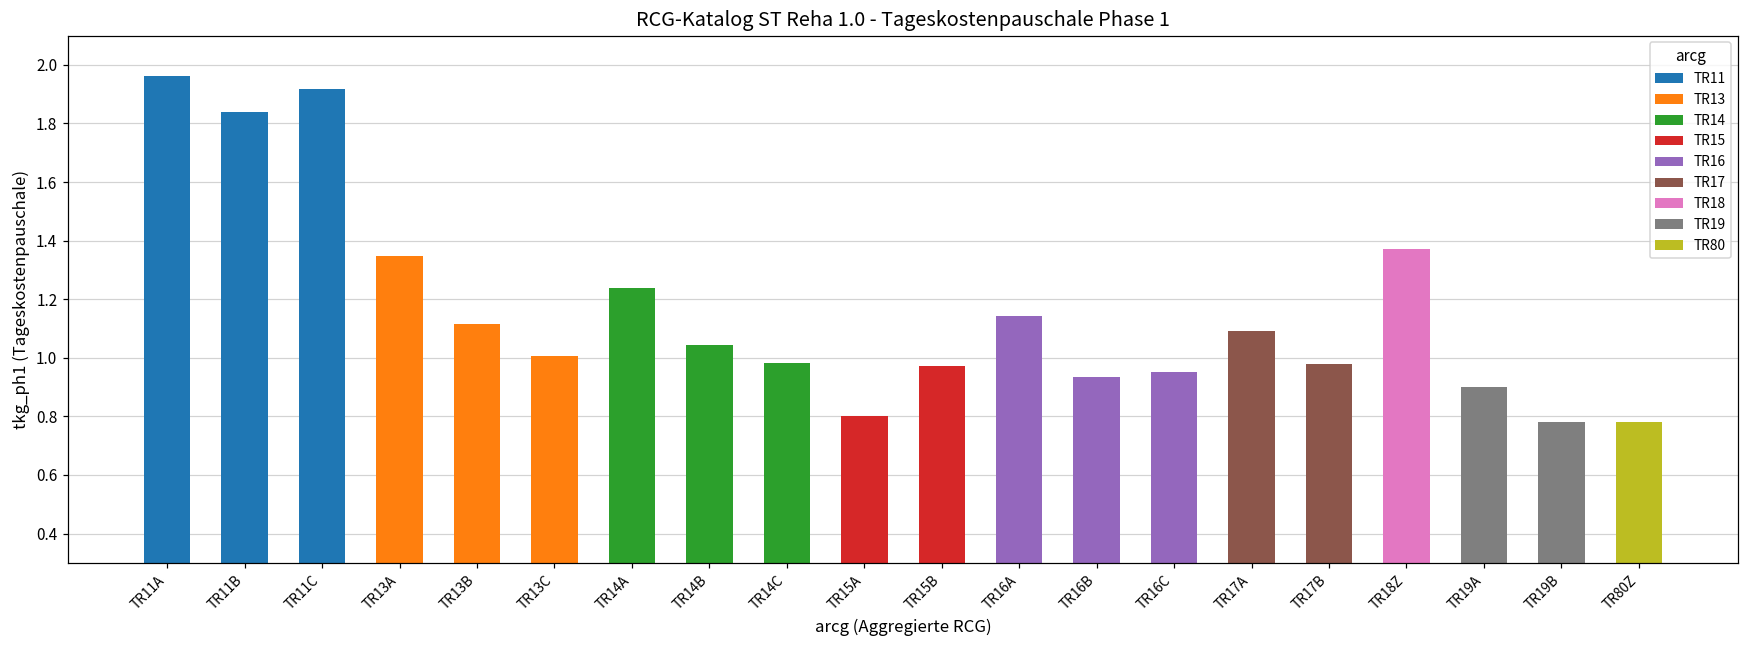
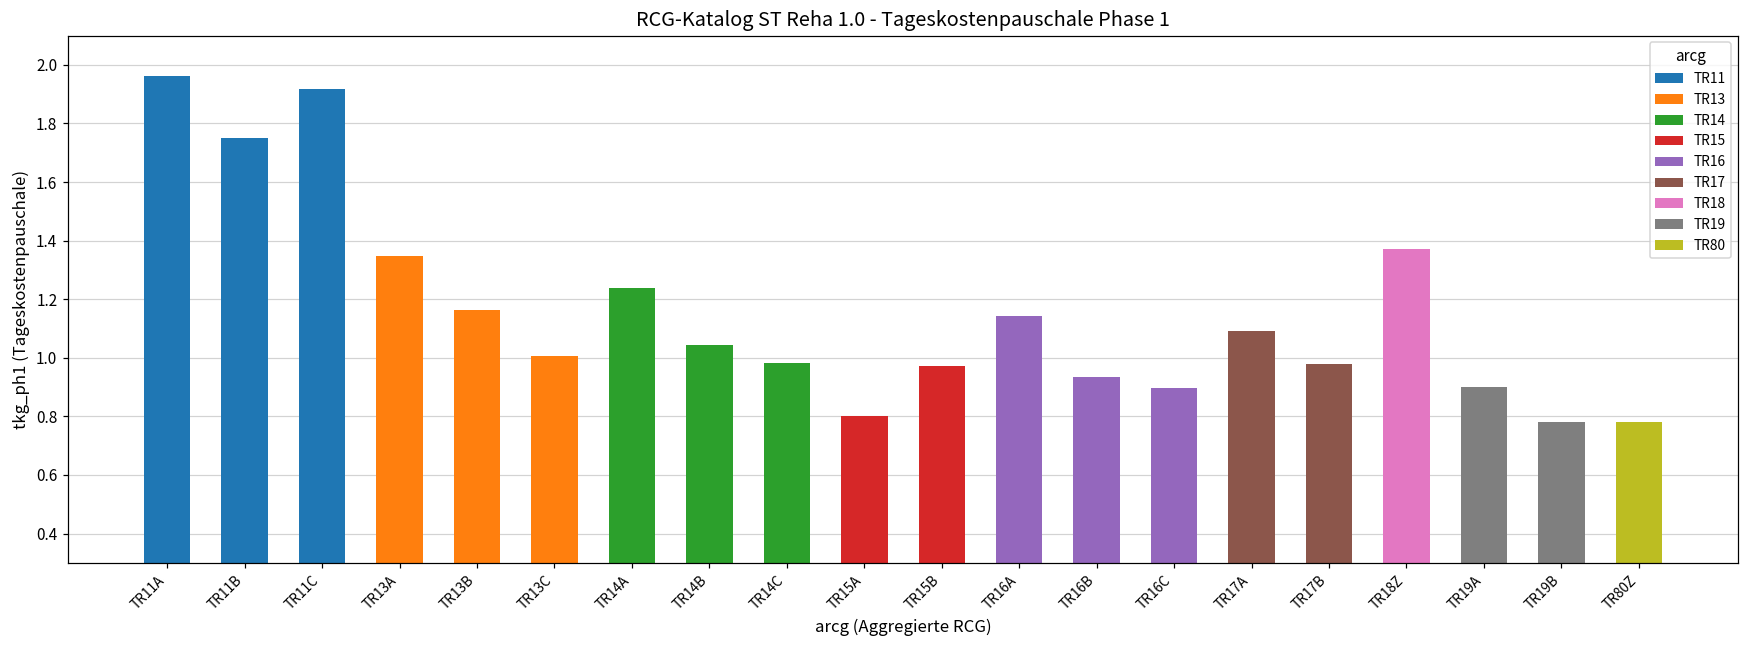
  {
    "TR11A": 1.96,
-   "TR11B": 1.84,
+   "TR11B": 1.75,
    "TR11C": 1.92,
    "TR13A": 1.35,
-   "TR13B": 1.11,
+   "TR13B": 1.16,
    "TR13C": 1.01,
    "TR14A": 1.24,
    "TR14B": 1.05,
    "TR14C": 0.98,
    "TR15A": 0.80,
    "TR15B": 0.97,
    "TR16A": 1.14,
    "TR16B": 0.93,
-   "TR16C": 0.95,
+   "TR16C": 0.90,
    "TR17A": 1.09,
    "TR17B": 0.98,
    "TR18Z": 1.37,
    "TR19A": 0.90,
    "TR19B": 0.78,
    "TR80Z": 0.78
  }
